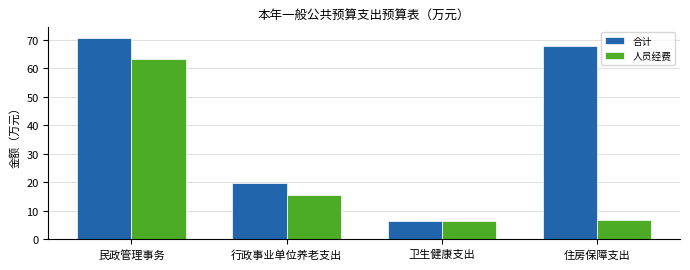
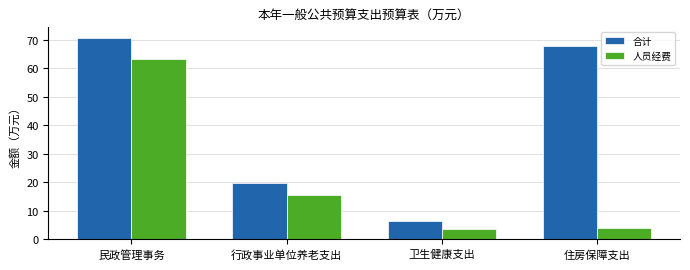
  {
    "合计": {
      "民政管理事务": 71,
      "行政事业单位养老支出": 20,
      "卫生健康支出": 6,
      "住房保障支出": 68
    },
    "人员经费": {
      "民政管理事务": 63,
      "行政事业单位养老支出": 15,
-     "卫生健康支出": 6,
-     "住房保障支出": 7
+     "卫生健康支出": 4,
+     "住房保障支出": 4
    }
  }
